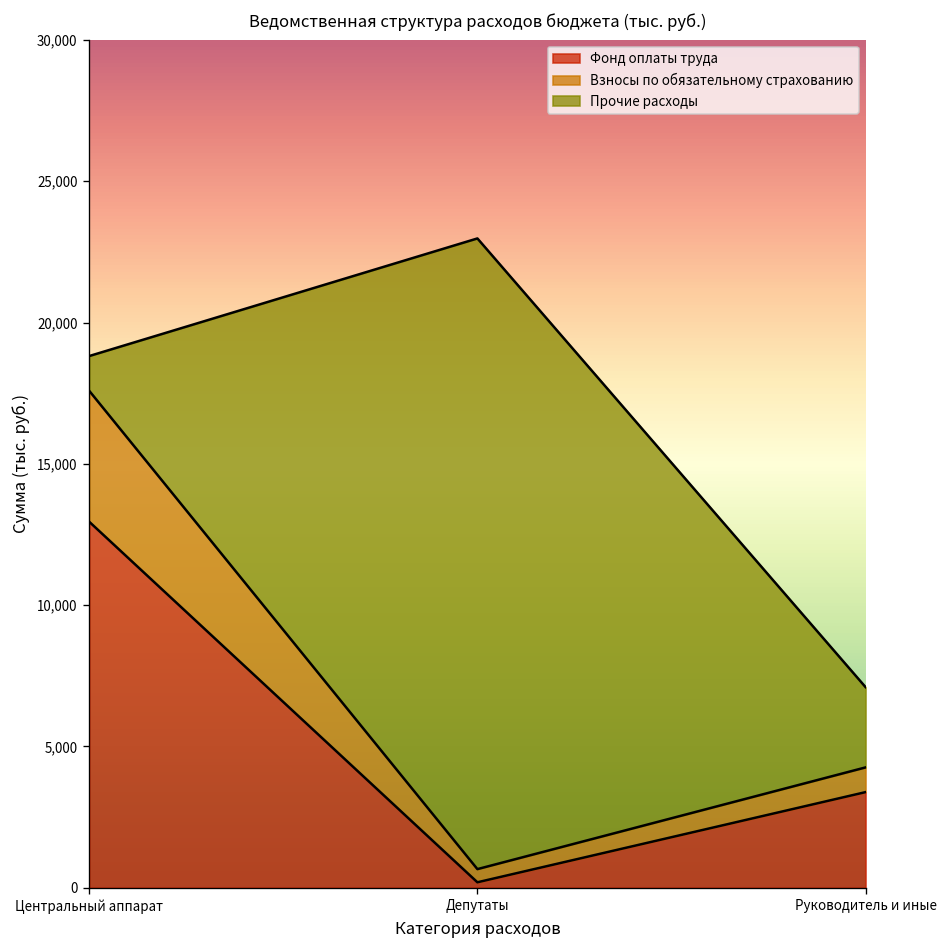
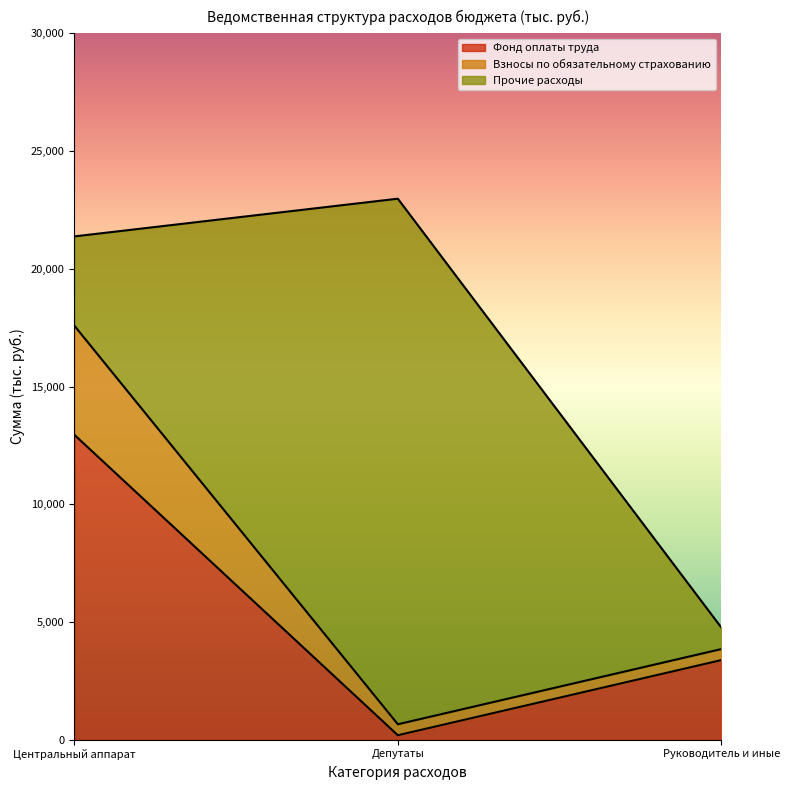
  {
    "Фонд оплаты труда": {
      "Центральный аппарат": "12,900",
      "Депутаты": "200",
      "Руководитель и иные": "3,400"
    },
    "Взносы по обязательному страхованию": {
      "Центральный аппарат": "4,600",
      "Депутаты": "500",
-     "Руководитель и иные": "900"
+     "Руководитель и иные": "500"
    },
    "Прочие расходы": {
-     "Центральный аппарат": "1,200",
+     "Центральный аппарат": "3,800",
      "Депутаты": "22,300",
-     "Руководитель и иные": "2,800"
+     "Руководитель и иные": "900"
    }
  }
